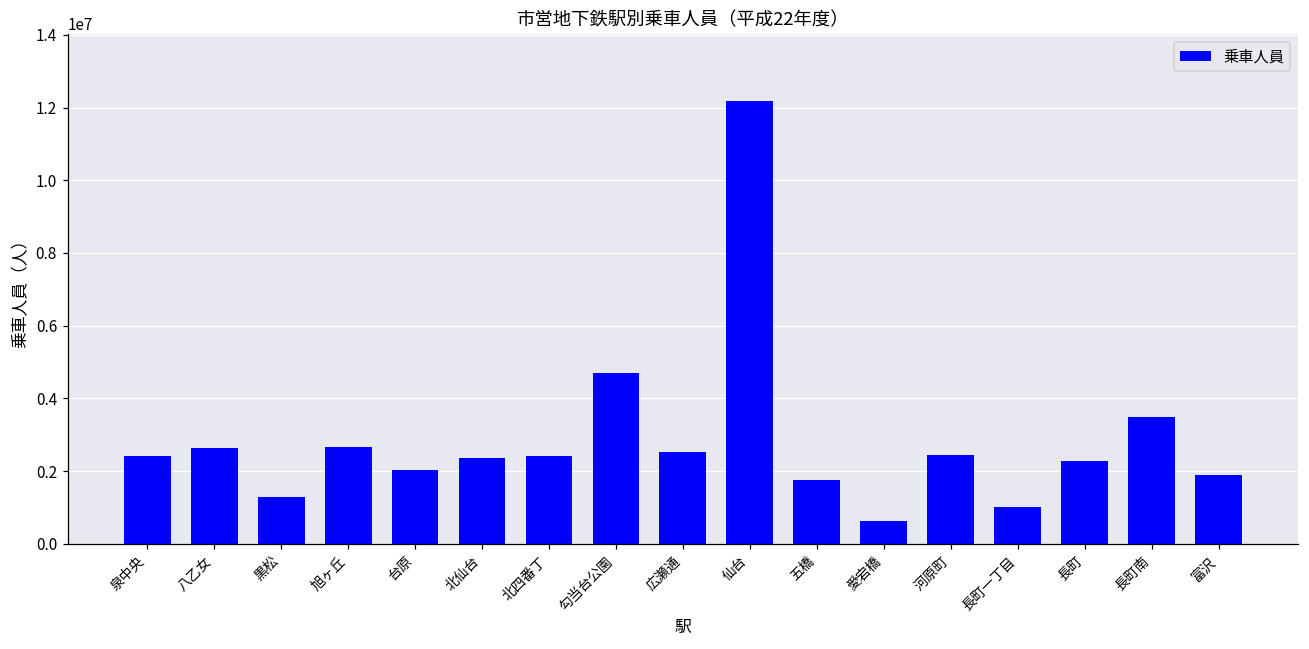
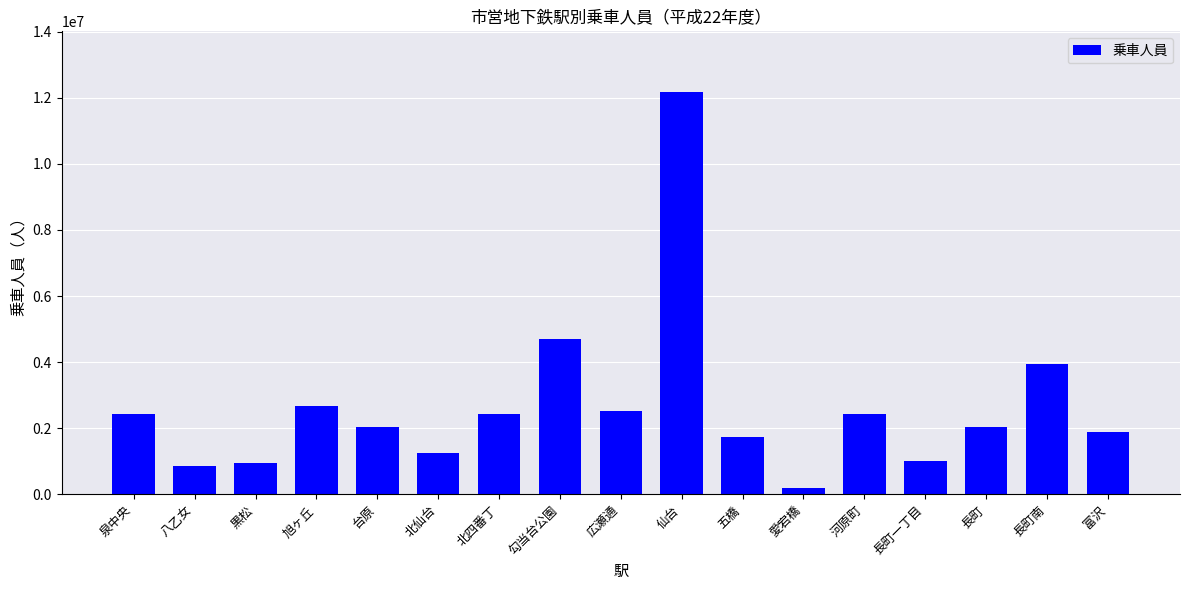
  {
    "泉中央": 2400000,
-   "八乙女": 2600000,
-   "黒松": 1300000,
+   "八乙女": 800000,
+   "黒松": 900000,
    "旭ヶ丘": 2700000,
    "台原": 2000000,
-   "北仙台": 2300000,
+   "北仙台": 1200000,
    "北四番丁": 2400000,
    "勾当台公園": 4700000,
    "広瀬通": 2500000,
    "仙台": 12200000,
    "五橋": 1700000,
-   "愛宕橋": 600000,
+   "愛宕橋": 200000,
    "河原町": 2400000,
    "長町一丁目": 1000000,
-   "長町": 2300000,
-   "長町南": 3500000,
+   "長町": 2000000,
+   "長町南": 3900000,
    "富沢": 1900000
  }
